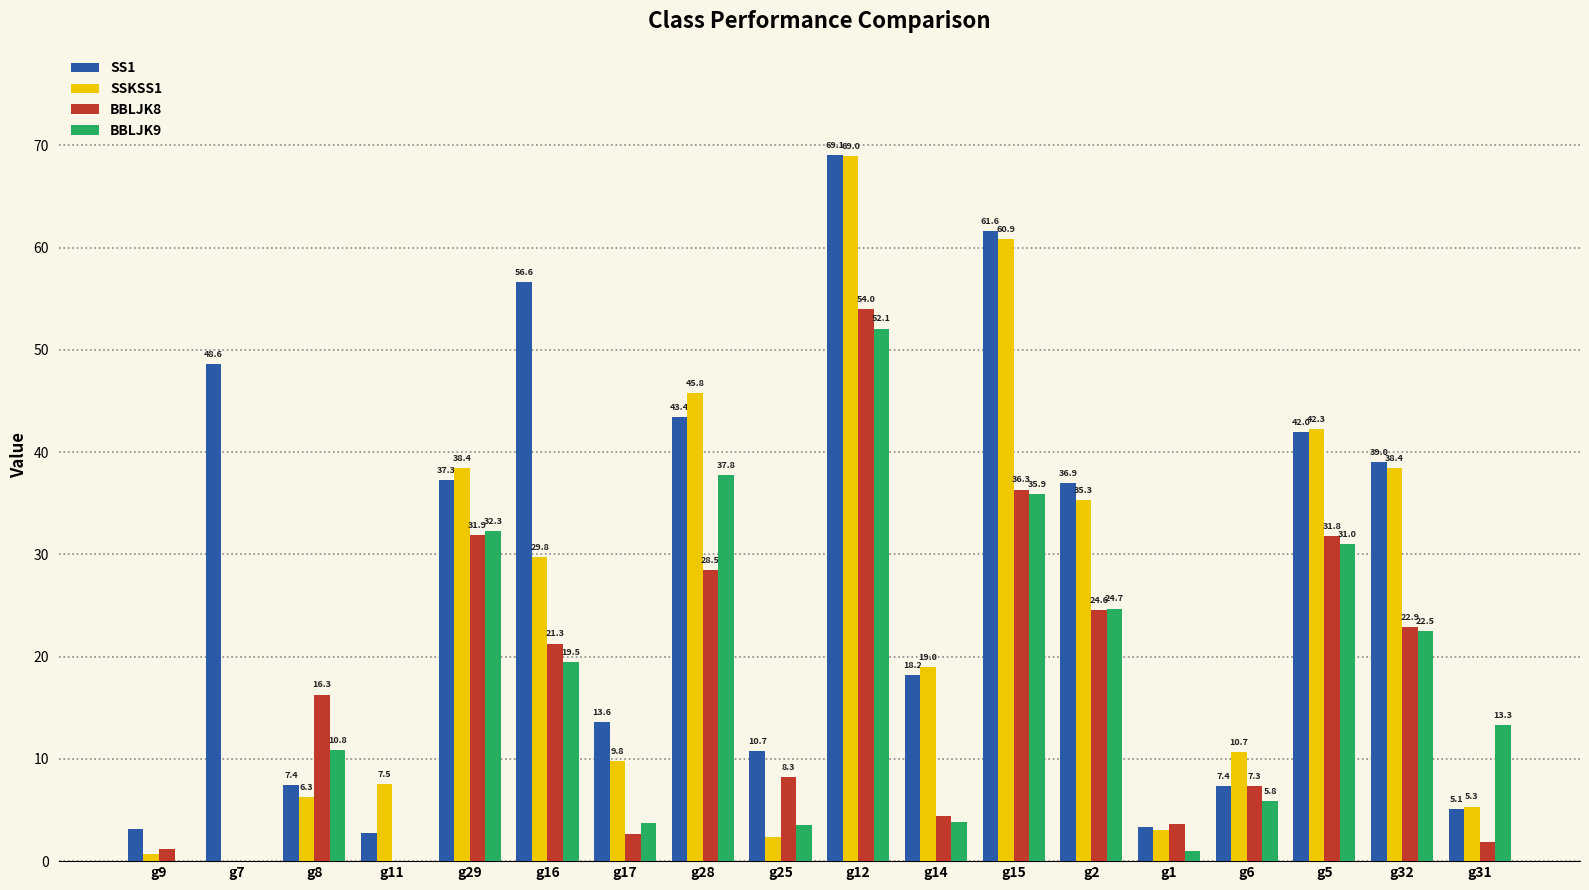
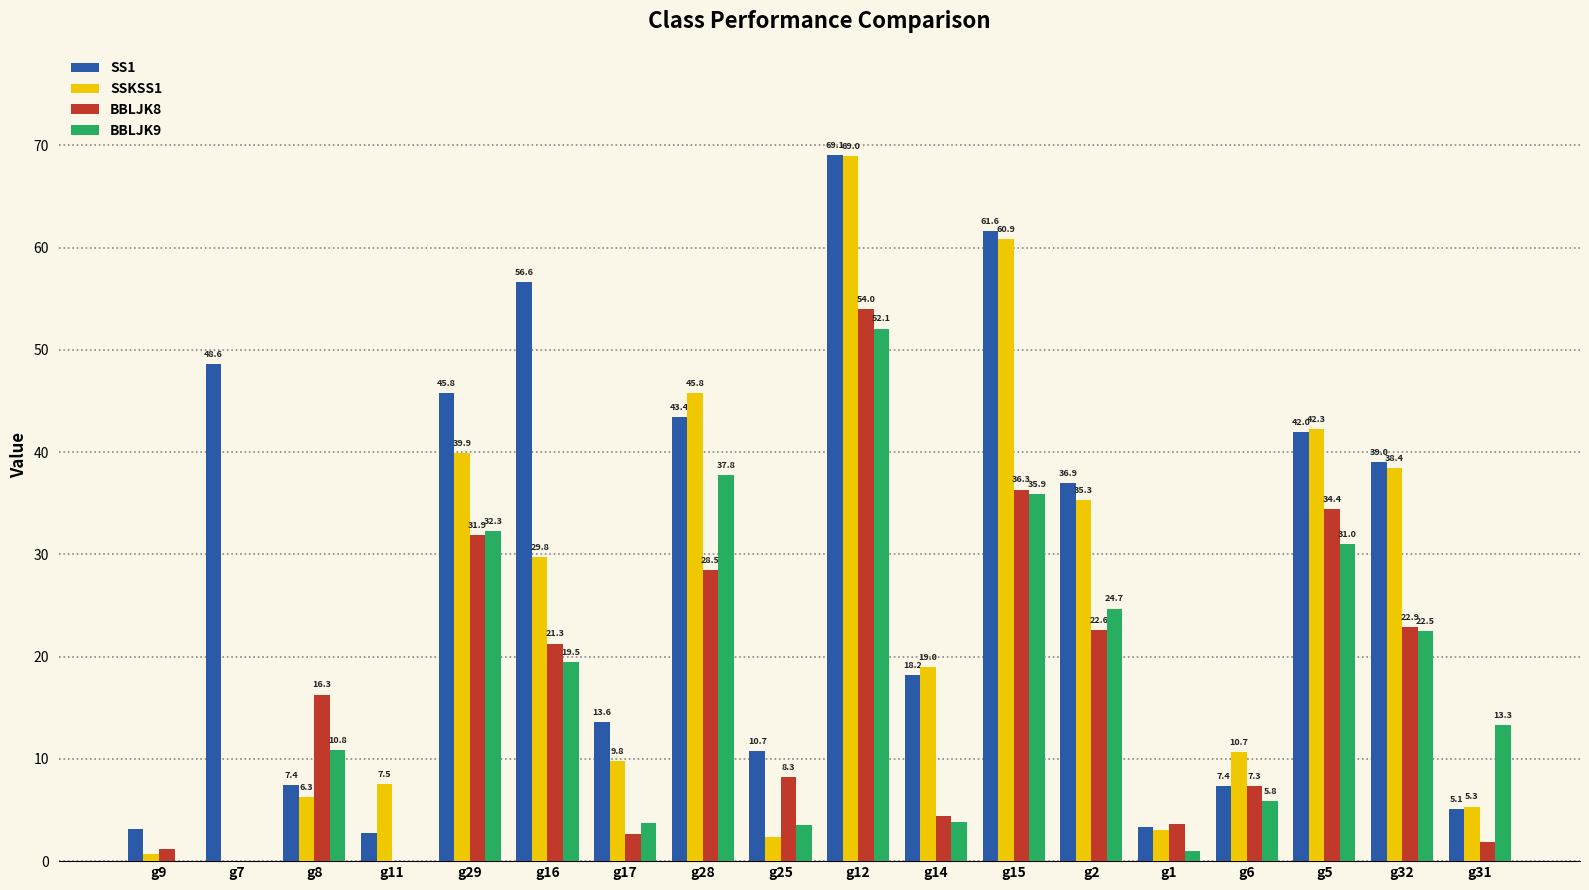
  {
    "SS1": {
      "g7": 48.6,
      "g8": 7.4,
-     "g29": 37.3,
+     "g29": 45.8,
      "g16": 56.6,
      "g17": 13.6,
      "g28": 43.4,
      "g25": 10.7,
      "g14": 18.2,
      "g15": 61.6,
      "g2": 36.9,
      "g6": 7.4,
      "g5": 42.0,
      "g32": 39.0,
      "g31": 5.1
    },
    "SSKSS1": {
      "g8": 6.3,
      "g11": 7.5,
-     "g29": 38.4,
+     "g29": 39.9,
      "g16": 29.8,
      "g17": 9.8,
      "g28": 45.8,
      "g14": 19.0,
      "g15": 60.9,
      "g2": 35.3,
      "g6": 10.7,
      "g5": 42.3,
      "g32": 38.4,
      "g31": 5.3
    },
    "BBLJK8": {
      "g8": 16.3,
      "g29": 31.9,
      "g16": 21.3,
      "g28": 28.5,
      "g25": 8.3,
      "g12": 54.0,
      "g15": 36.3,
-     "g2": 24.6,
+     "g2": 22.6,
      "g6": 7.3,
-     "g5": 31.8,
+     "g5": 34.4,
      "g32": 22.9
    },
    "BBLJK9": {
      "g8": 10.8,
      "g29": 32.3,
      "g16": 19.5,
      "g28": 37.8,
      "g12": 52.1,
      "g15": 35.9,
      "g2": 24.7,
      "g6": 5.8,
      "g5": 31.0,
      "g32": 22.5,
      "g31": 13.3
    }
  }
